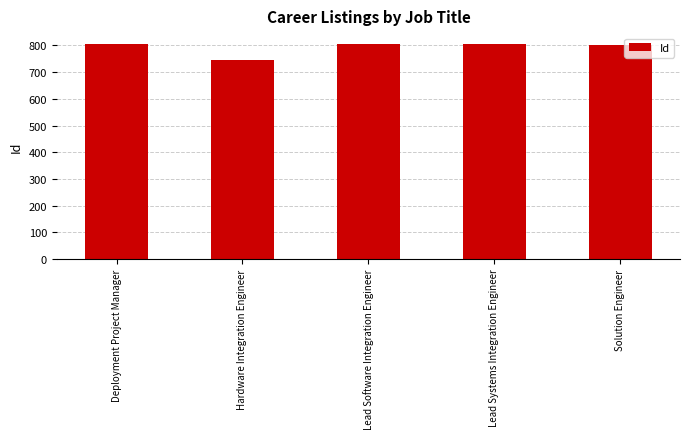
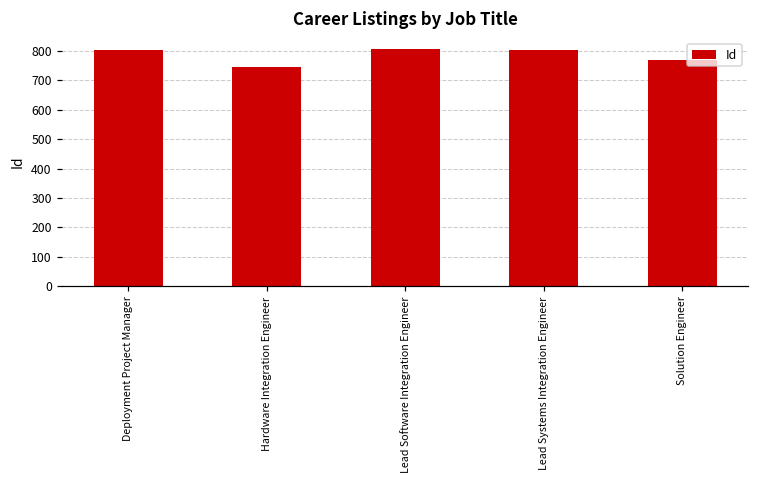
  {
    "Deployment Project Manager": 800,
    "Hardware Integration Engineer": 750,
    "Lead Software Integration Engineer": 810,
    "Lead Systems Integration Engineer": 810,
-   "Solution Engineer": 800
+   "Solution Engineer": 770
  }
